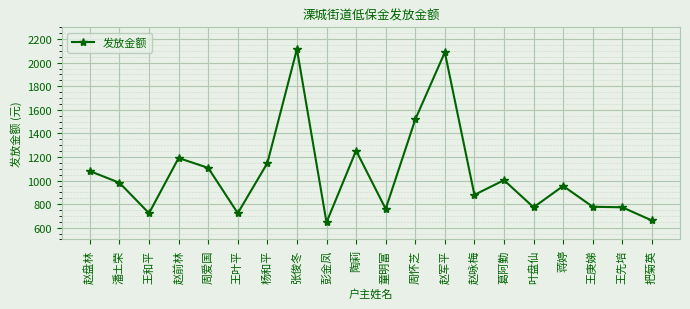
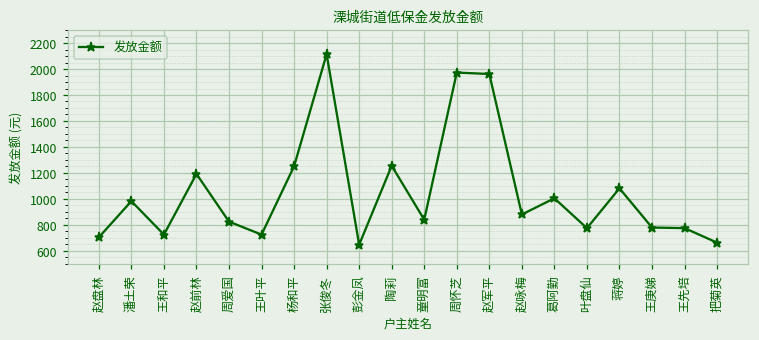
  {
-   "赵盘林": 1080,
+   "赵盘林": 700,
    "潘土荣": 980,
    "王和平": 720,
    "赵前林": 1190,
-   "周爱国": 1110,
+   "周爱国": 820,
    "王叶平": 720,
-   "杨和平": 1150,
+   "杨和平": 1250,
    "张俊冬": 2120,
    "彭金凤": 650,
    "陶莉": 1250,
-   "童明富": 760,
-   "周怀芝": 1520,
-   "赵军平": 2090,
+   "童明富": 840,
+   "周怀芝": 1970,
+   "赵军平": 1960,
    "赵咏梅": 880,
    "葛阿勤": 1000,
    "叶盘仙": 770,
-   "蒋婷": 950,
+   "蒋婷": 1080,
    "王庚娣": 780,
    "王先培": 770,
    "把菊英": 660
  }
